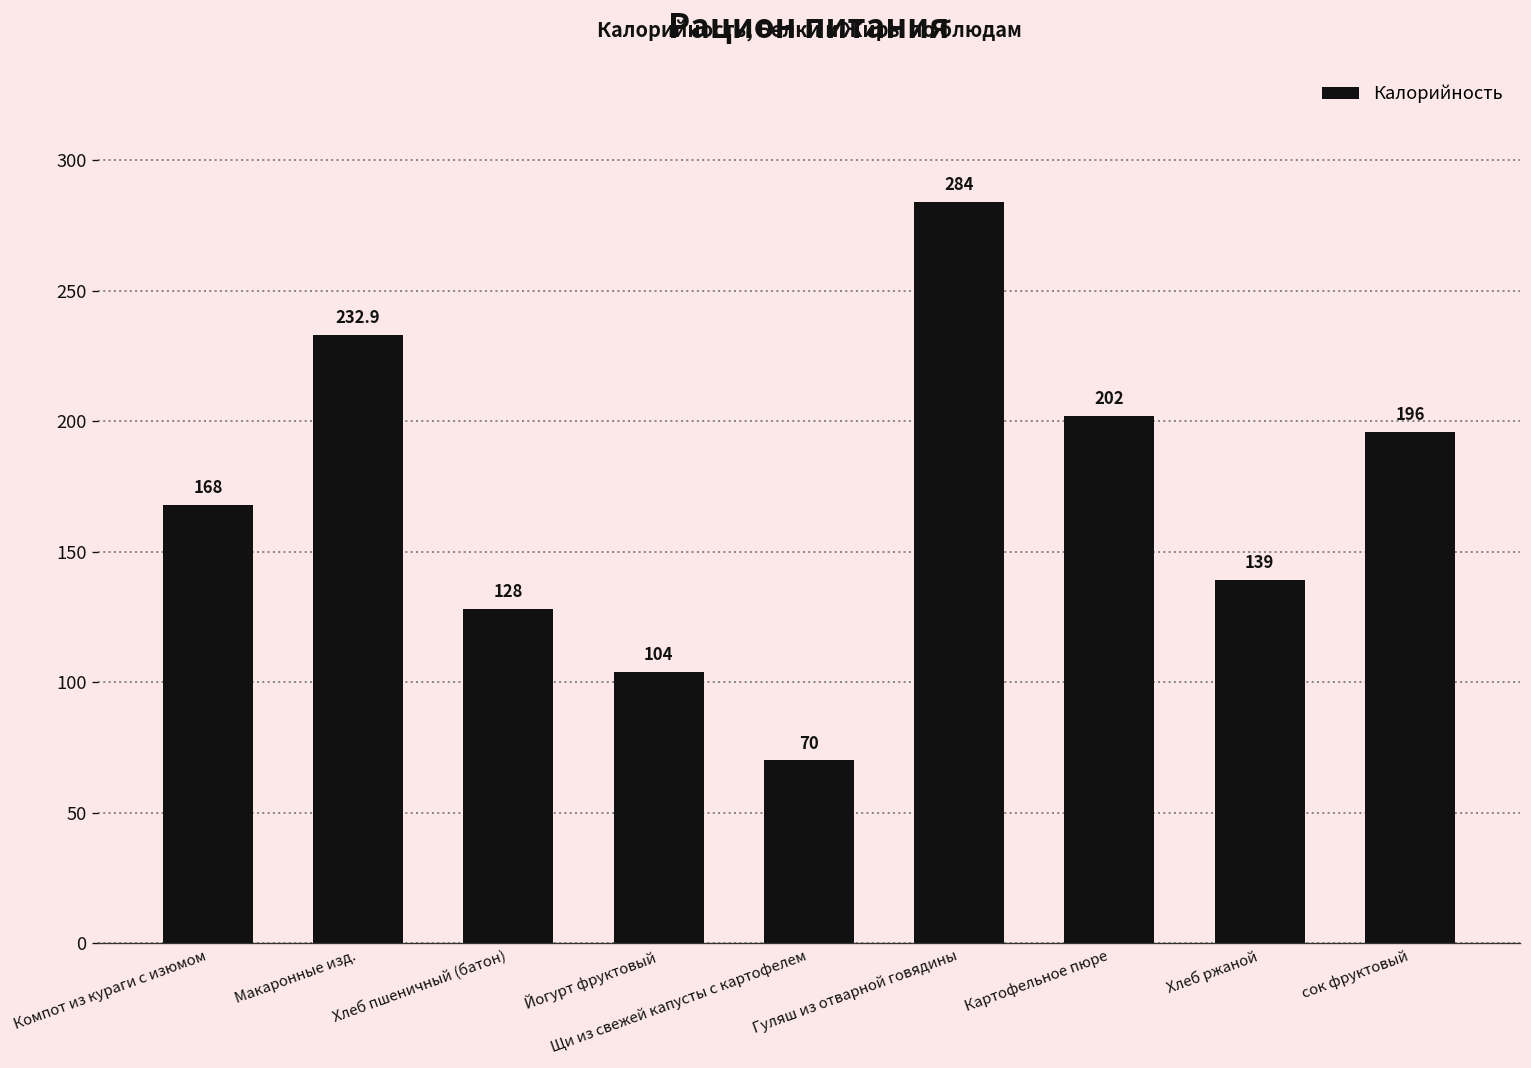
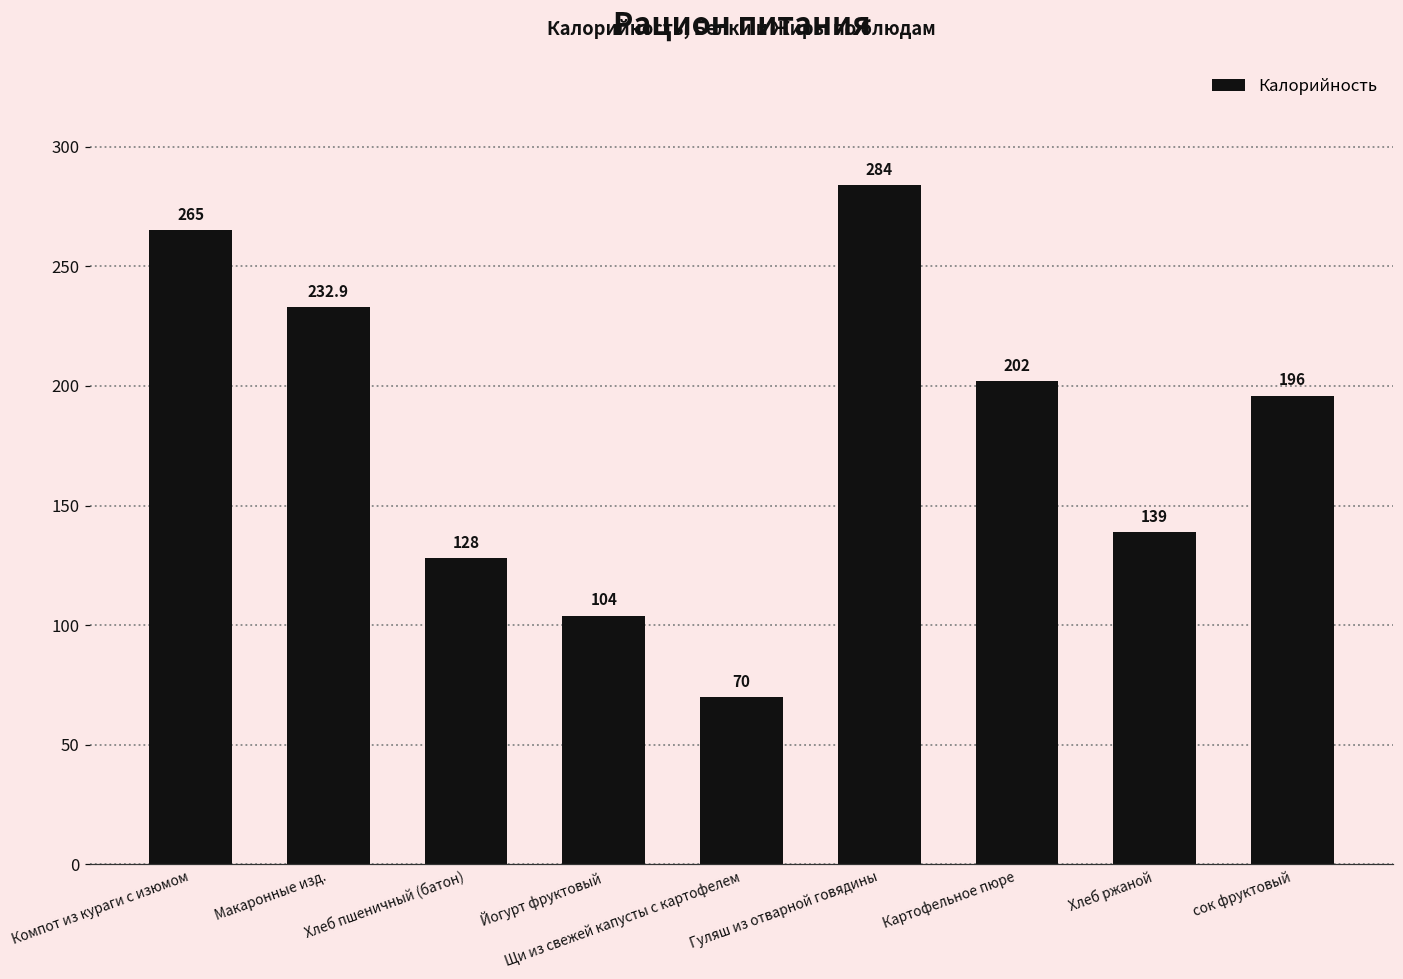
  {
-   "Компот из кураги с изюмом": 168,
+   "Компот из кураги с изюмом": 265,
    "Макаронные изд.": 232.9,
    "Хлеб пшеничный (батон)": 128,
    "Йогурт фруктовый": 104,
    "Щи из свежей капусты с картофелем": 70,
    "Гуляш из отварной говядины": 284,
    "Картофельное пюре": 202,
    "Хлеб ржаной": 139,
    "сок фруктовый": 196
  }
